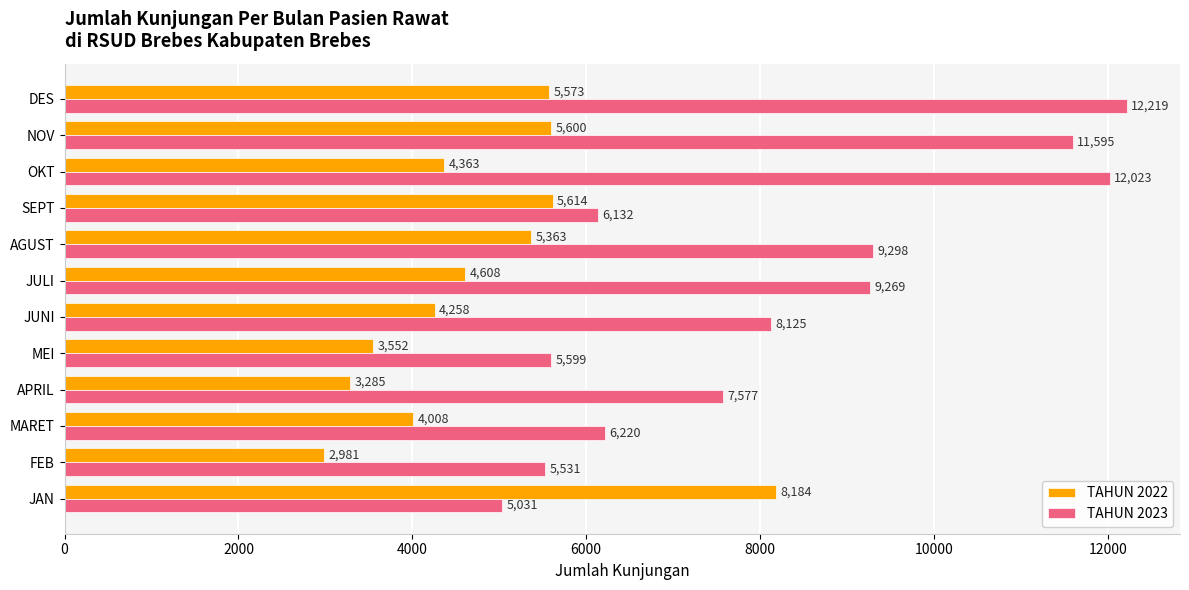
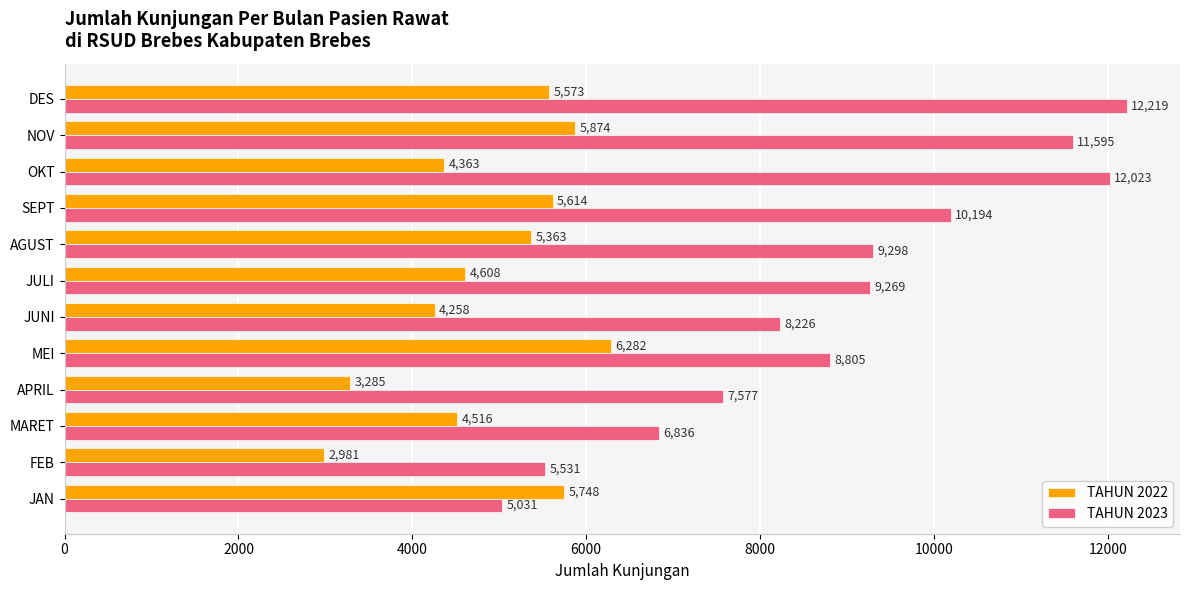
  {
    "TAHUN 2022": {
      "DES": "5,573",
-     "NOV": "5,600",
+     "NOV": "5,874",
      "OKT": "4,363",
      "SEPT": "5,614",
      "AGUST": "5,363",
      "JULI": "4,608",
      "JUNI": "4,258",
-     "MEI": "3,552",
+     "MEI": "6,282",
      "APRIL": "3,285",
-     "MARET": "4,008",
+     "MARET": "4,516",
      "FEB": "2,981",
-     "JAN": "8,184"
+     "JAN": "5,748"
    },
    "TAHUN 2023": {
      "DES": "12,219",
      "NOV": "11,595",
      "OKT": "12,023",
-     "SEPT": "6,132",
+     "SEPT": "10,194",
      "AGUST": "9,298",
      "JULI": "9,269",
-     "JUNI": "8,125",
-     "MEI": "5,599",
+     "JUNI": "8,226",
+     "MEI": "8,805",
      "APRIL": "7,577",
-     "MARET": "6,220",
+     "MARET": "6,836",
      "FEB": "5,531",
      "JAN": "5,031"
    }
  }
